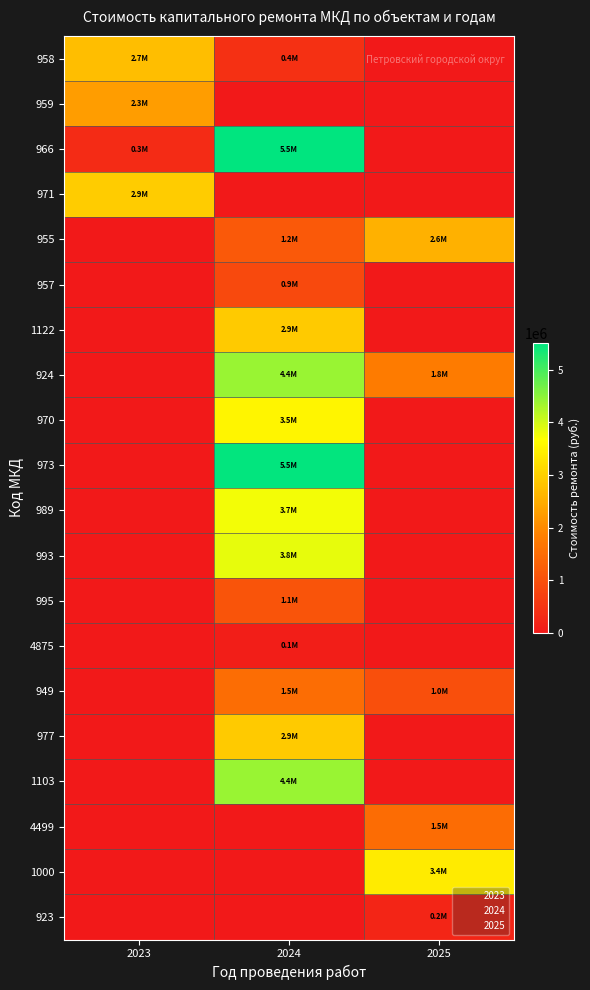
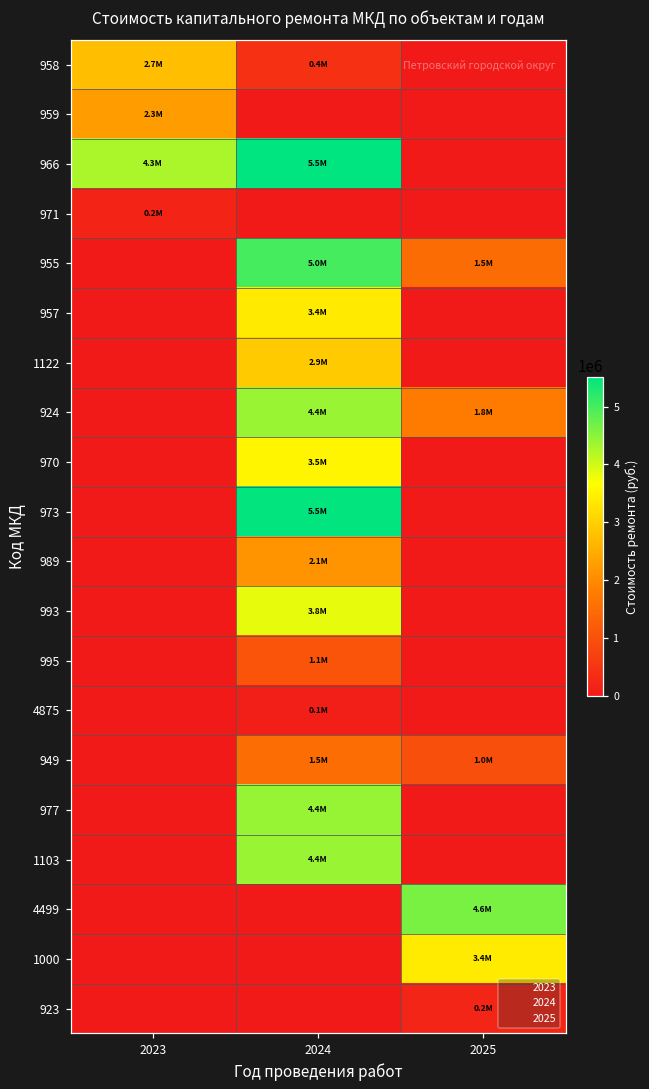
  {
    "958": {
      "2023": "2.7M",
      "2024": "0.4M"
    },
    "959": {
      "2023": "2.3M"
    },
    "966": {
-     "2023": "0.3M",
+     "2023": "4.3M",
      "2024": "5.5M"
    },
    "971": {
-     "2023": "2.9M"
+     "2023": "0.2M"
    },
    "955": {
-     "2024": "1.2M",
-     "2025": "2.6M"
+     "2024": "5.0M",
+     "2025": "1.5M"
    },
    "957": {
-     "2024": "0.9M"
+     "2024": "3.4M"
    },
    "1122": {
      "2024": "2.9M"
    },
    "924": {
      "2024": "4.4M",
      "2025": "1.8M"
    },
    "970": {
      "2024": "3.5M"
    },
    "973": {
      "2024": "5.5M"
    },
    "989": {
-     "2024": "3.7M"
+     "2024": "2.1M"
    },
    "993": {
      "2024": "3.8M"
    },
    "995": {
      "2024": "1.1M"
    },
    "4875": {
      "2024": "0.1M"
    },
    "949": {
      "2024": "1.5M",
      "2025": "1.0M"
    },
    "977": {
-     "2024": "2.9M"
+     "2024": "4.4M"
    },
    "1103": {
      "2024": "4.4M"
    },
    "4499": {
-     "2025": "1.5M"
+     "2025": "4.6M"
    },
    "1000": {
      "2025": "3.4M"
    },
    "923": {
      "2025": "0.2M"
    }
  }
